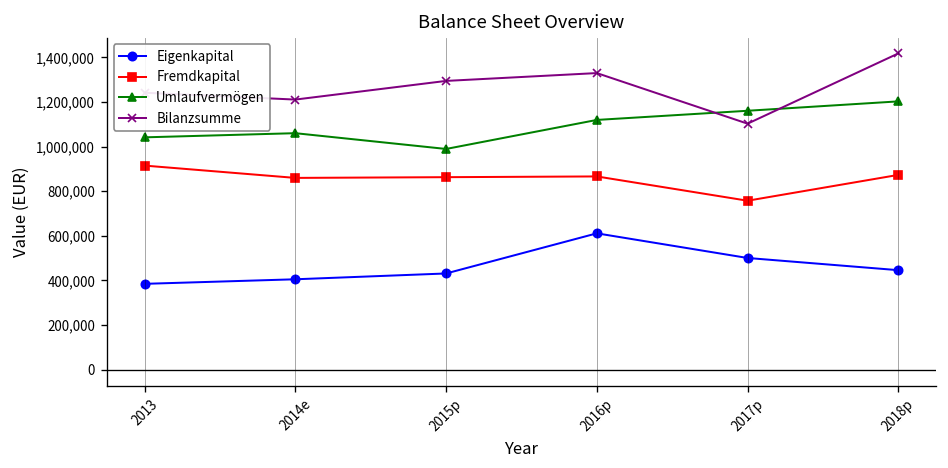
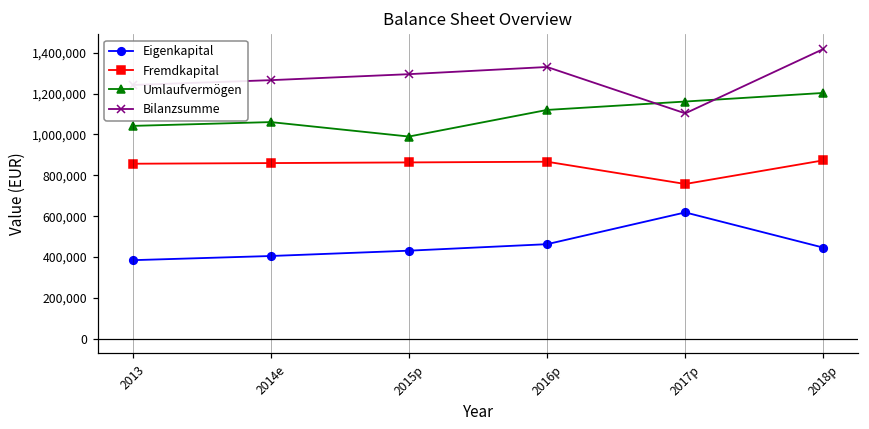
  {
    "Eigenkapital": {
      "2013": "390,000",
      "2014e": "410,000",
      "2015p": "430,000",
-     "2016p": "610,000",
-     "2017p": "500,000",
+     "2016p": "460,000",
+     "2017p": "620,000",
      "2018p": "450,000"
    },
    "Fremdkapital": {
-     "2013": "920,000",
+     "2013": "860,000",
      "2014e": "860,000",
      "2015p": "860,000",
      "2016p": "870,000",
      "2017p": "760,000",
      "2018p": "870,000"
    },
    "Umlaufvermögen": {
      "2013": "1,040,000",
      "2014e": "1,060,000",
      "2015p": "990,000",
      "2016p": "1,120,000",
      "2017p": "1,160,000",
      "2018p": "1,200,000"
    },
    "Bilanzsumme": {
-     "2014e": "1,210,000",
+     "2014e": "1,270,000",
      "2015p": "1,290,000",
      "2016p": "1,330,000",
      "2017p": "1,100,000",
      "2018p": "1,420,000"
    }
  }
